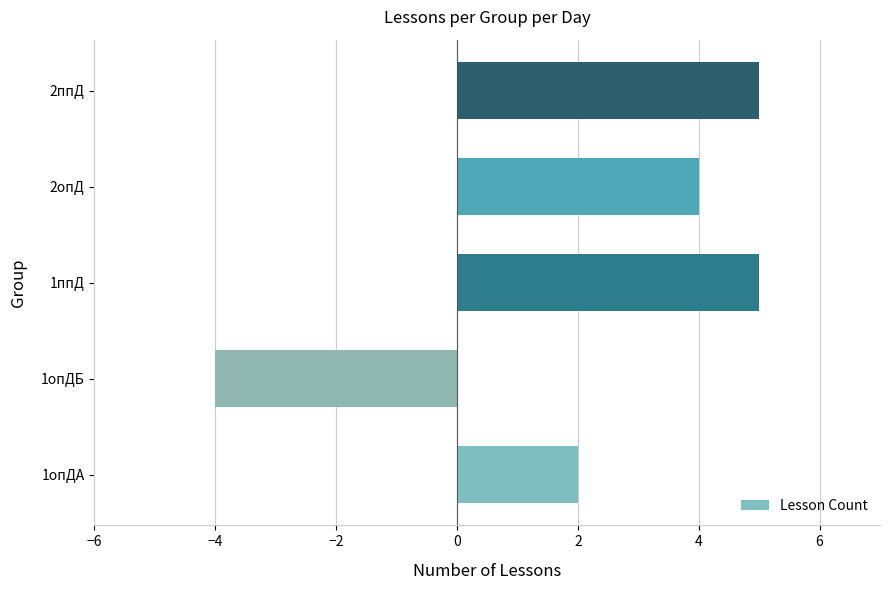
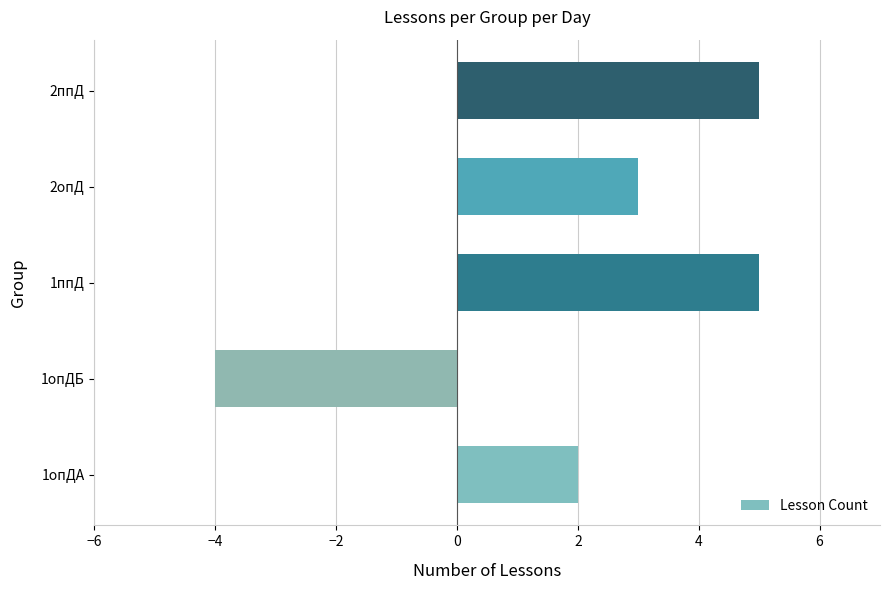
  {
    "2ппД": 5,
-   "2опД": 4,
+   "2опД": 3,
    "1ппД": 5,
    "1опДБ": -4,
    "1опДА": 2
  }
